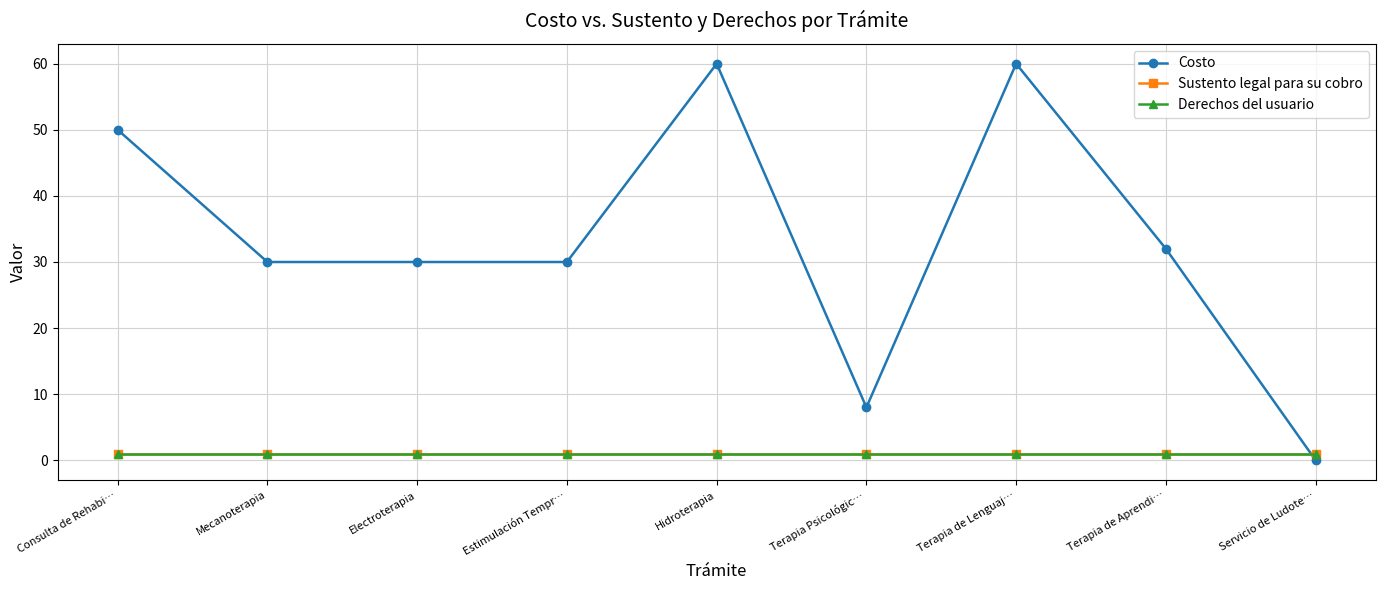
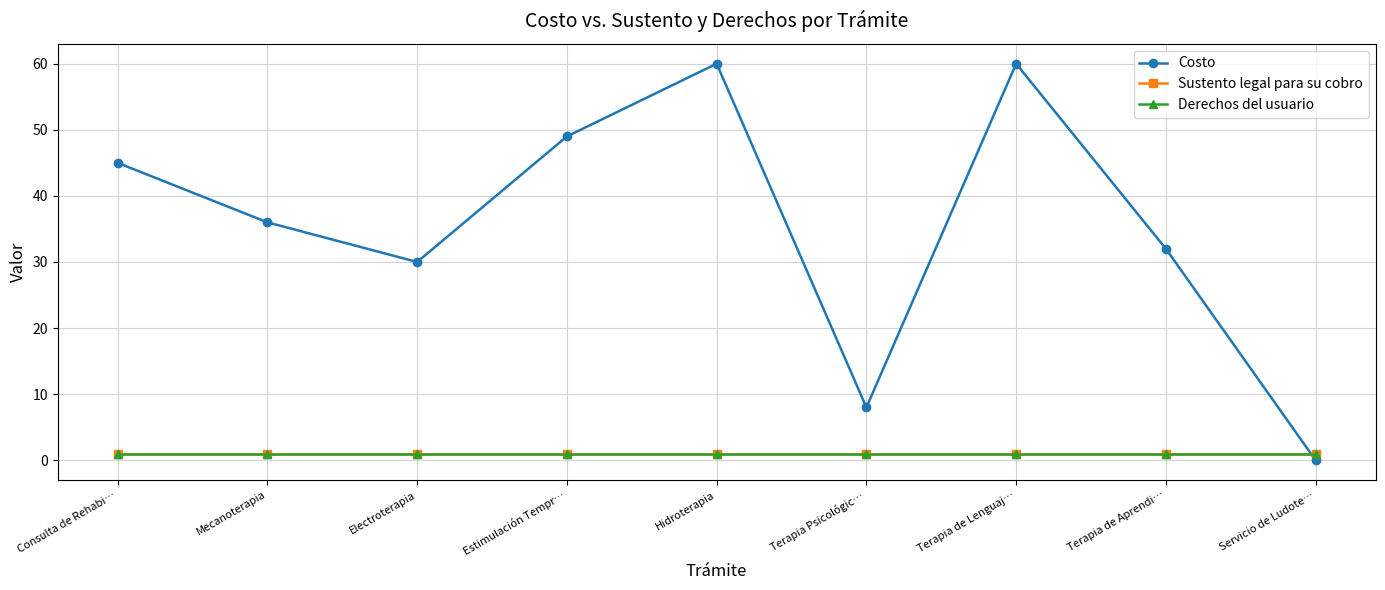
  {
    "Costo": {
-     "Consulta de Rehabi…": 50,
-     "Mecanoterapia": 30,
+     "Consulta de Rehabi…": 45,
+     "Mecanoterapia": 36,
      "Electroterapia": 30,
-     "Estimulación Tempr…": 30,
+     "Estimulación Tempr…": 49,
      "Hidroterapia": 60,
      "Terapia Psicológic…": 8,
      "Terapia de Lenguaj…": 60,
      "Terapia de Aprendi…": 32,
      "Servicio de Ludote…": 0
    },
    "Derechos del usuario": {
      "Consulta de Rehabi…": 1,
      "Mecanoterapia": 1,
      "Electroterapia": 1,
      "Estimulación Tempr…": 1,
      "Hidroterapia": 1,
      "Terapia Psicológic…": 1,
      "Terapia de Lenguaj…": 1,
      "Terapia de Aprendi…": 1,
      "Servicio de Ludote…": 1
    }
  }
